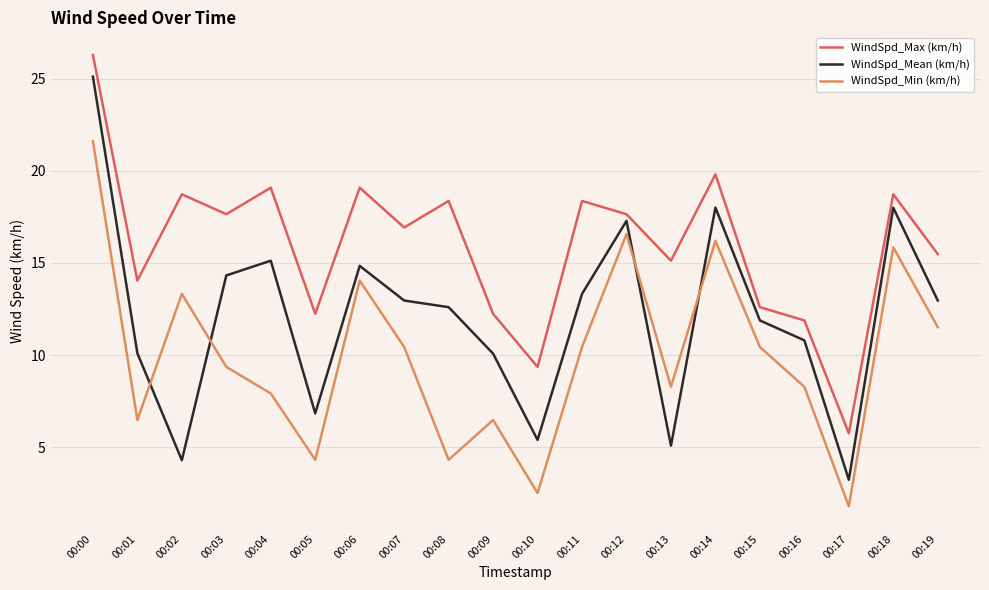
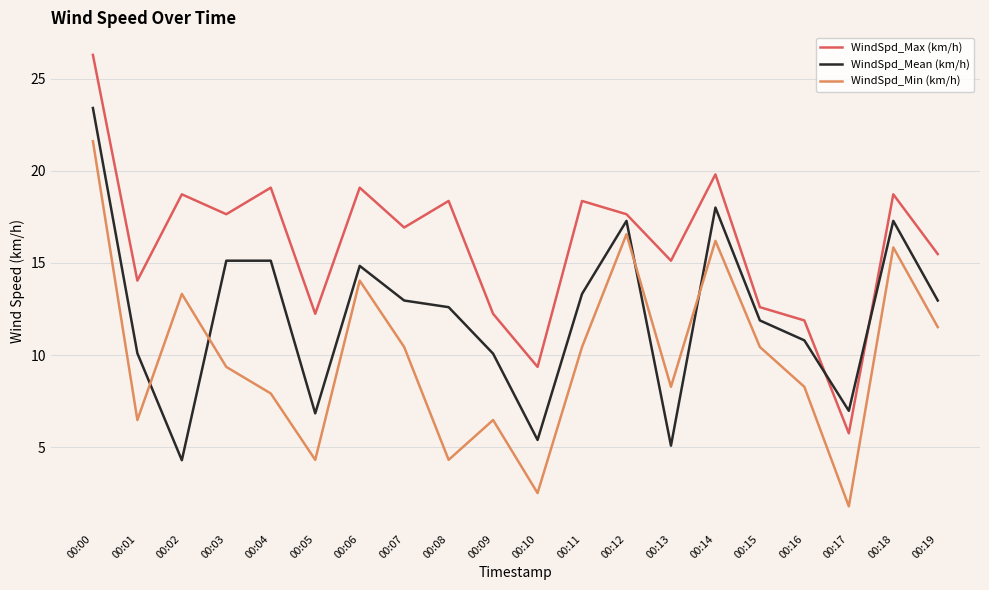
  {
    "WindSpd_Mean (km/h)": {
-     "00:00": 25.1,
+     "00:00": 23.4,
      "00:01": 10.1,
      "00:02": 4.3,
-     "00:03": 14.3,
+     "00:03": 15.1,
      "00:04": 15.1,
      "00:05": 6.8,
      "00:06": 14.8,
      "00:07": 13.0,
      "00:08": 12.6,
      "00:09": 10.1,
      "00:10": 5.4,
      "00:11": 13.3,
      "00:12": 17.3,
      "00:13": 5.1,
      "00:14": 18.0,
      "00:15": 11.9,
      "00:16": 10.8,
-     "00:17": 3.2,
-     "00:18": 18.0,
+     "00:17": 7.0,
+     "00:18": 17.3,
      "00:19": 13.0
    }
  }
